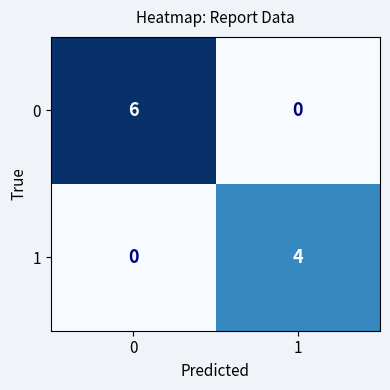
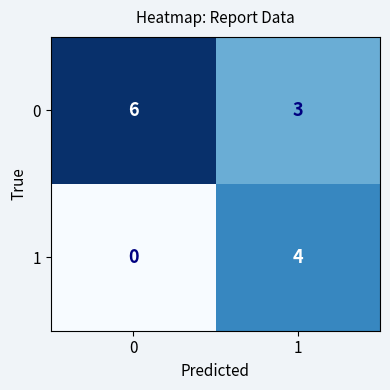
  {
    "0": {
      "0": 6,
-     "1": 0
+     "1": 3
    },
    "1": {
      "0": 0,
      "1": 4
    }
  }
